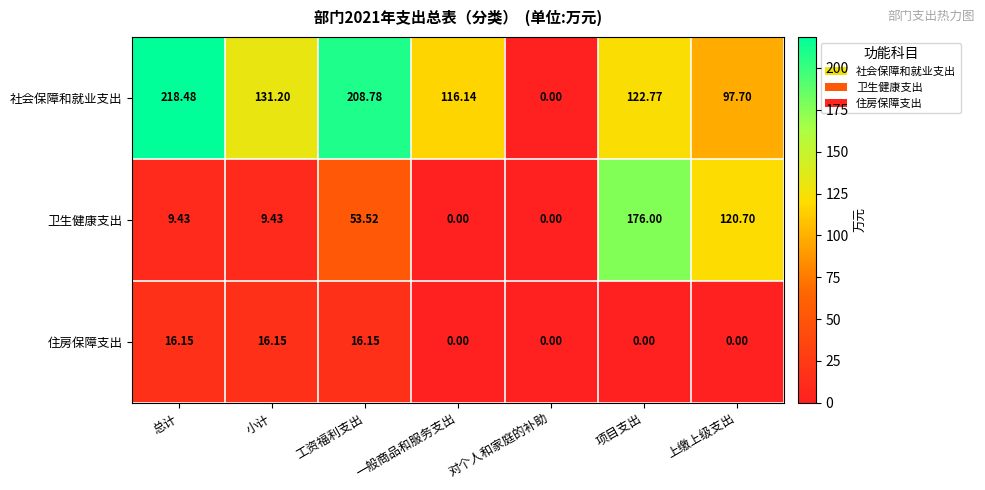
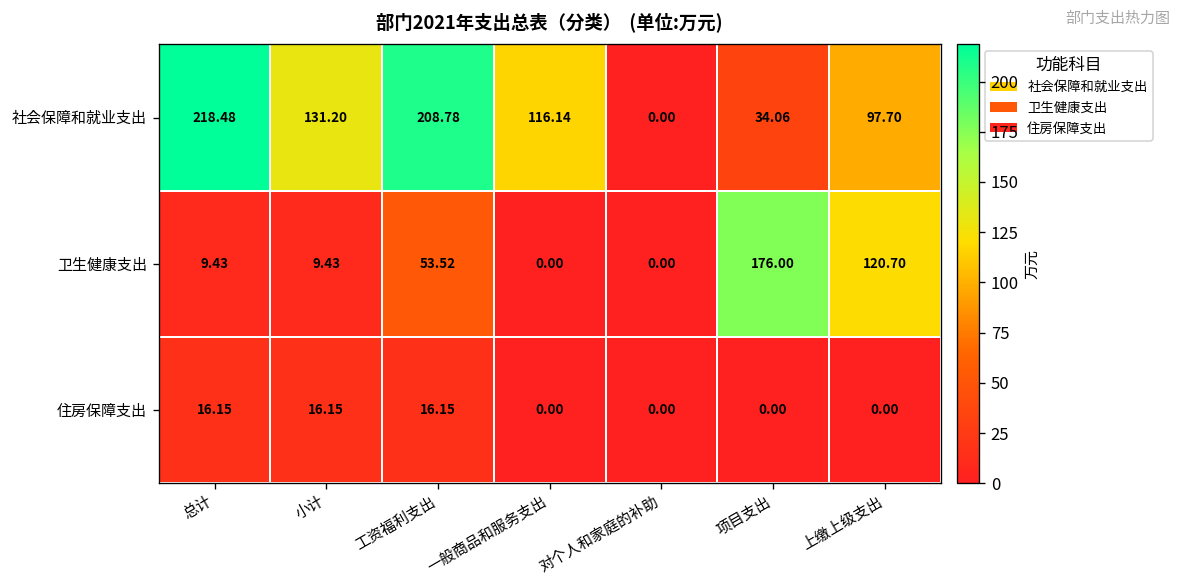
  {
    "社会保障和就业支出": {
      "总计": 218.48,
      "小计": 131.20,
      "工资福利支出": 208.78,
      "一般商品和服务支出": 116.14,
      "对个人和家庭的补助": 0.00,
-     "项目支出": 122.77,
+     "项目支出": 34.06,
      "上缴上级支出": 97.70
    },
    "卫生健康支出": {
      "总计": 9.43,
      "小计": 9.43,
      "工资福利支出": 53.52,
      "一般商品和服务支出": 0.00,
      "对个人和家庭的补助": 0.00,
      "项目支出": 176.00,
      "上缴上级支出": 120.70
    },
    "住房保障支出": {
      "总计": 16.15,
      "小计": 16.15,
      "工资福利支出": 16.15,
      "一般商品和服务支出": 0.00,
      "对个人和家庭的补助": 0.00,
      "项目支出": 0.00,
      "上缴上级支出": 0.00
    }
  }
